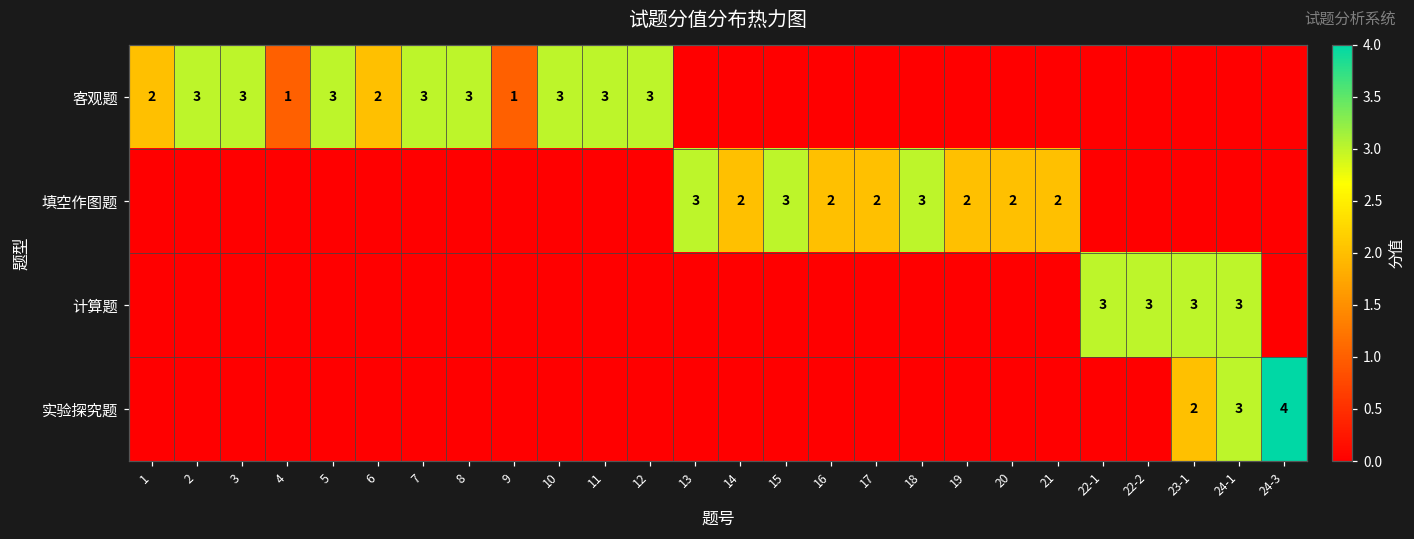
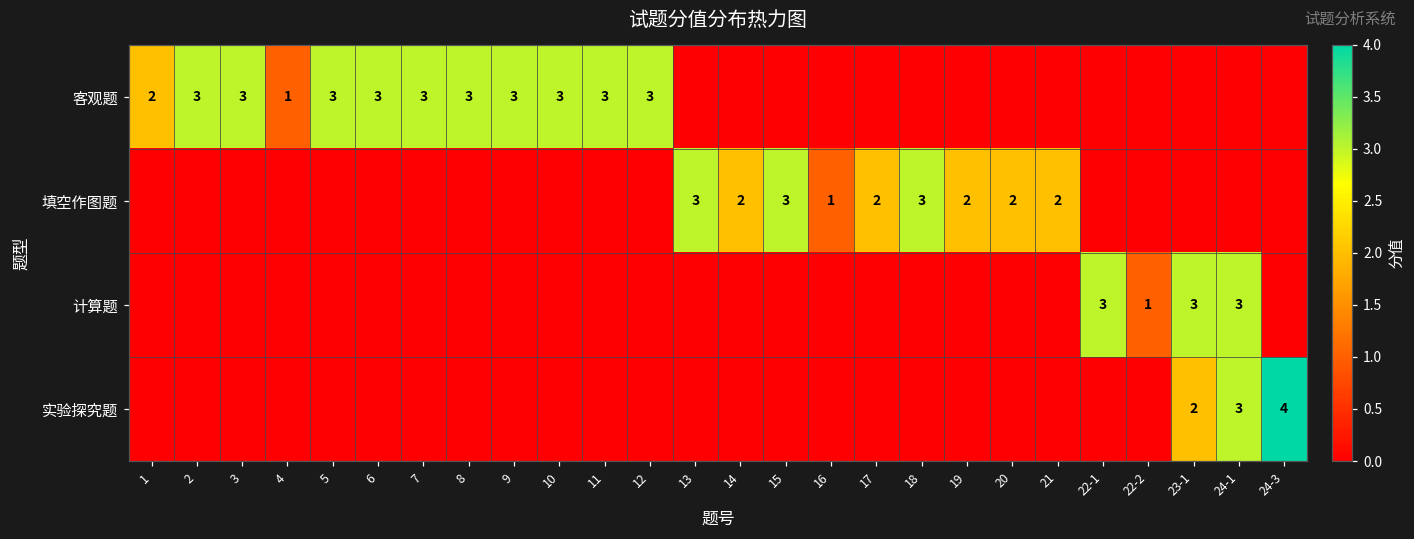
  {
    "客观题": {
      "1": 2,
      "2": 3,
      "3": 3,
      "4": 1,
      "5": 3,
-     "6": 2,
+     "6": 3,
      "7": 3,
      "8": 3,
-     "9": 1,
+     "9": 3,
      "10": 3,
      "11": 3,
      "12": 3
    },
    "填空作图题": {
      "13": 3,
      "14": 2,
      "15": 3,
-     "16": 2,
+     "16": 1,
      "17": 2,
      "18": 3,
      "19": 2,
      "20": 2,
      "21": 2
    },
    "计算题": {
      "22-1": 3,
-     "22-2": 3,
+     "22-2": 1,
      "23-1": 3,
      "24-1": 3
    },
    "实验探究题": {
      "23-1": 2,
      "24-1": 3,
      "24-3": 4
    }
  }
